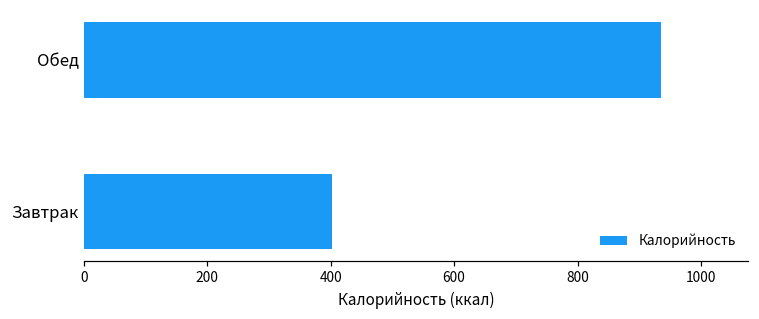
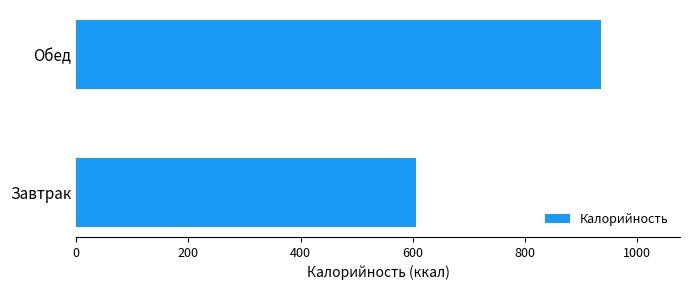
  {
    "Обед": 940,
-   "Завтрак": 400
+   "Завтрак": 610
  }
